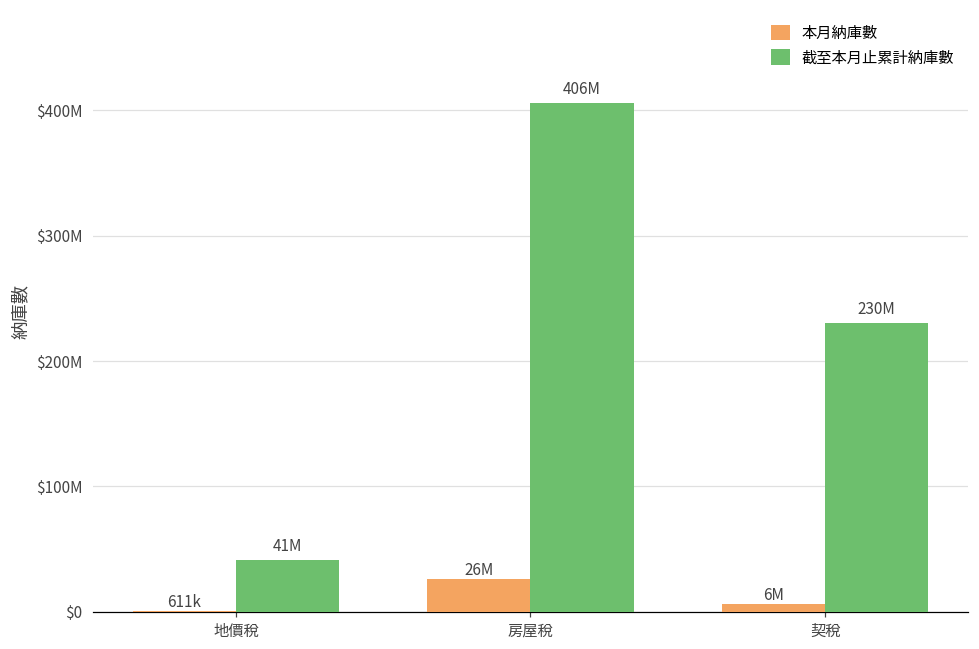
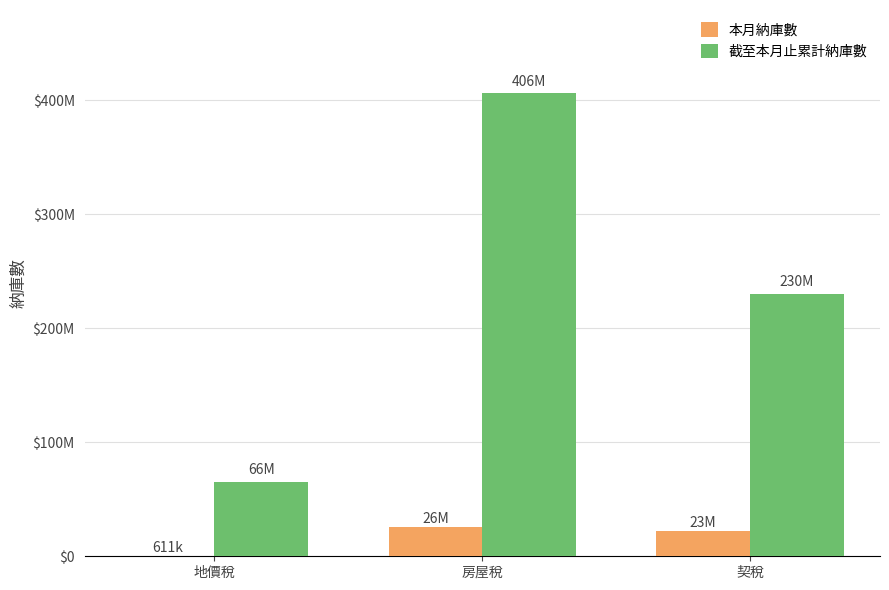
  {
    "本月納庫數": {
      "地價稅": "611k",
      "房屋稅": "26M",
-     "契稅": "6M"
+     "契稅": "23M"
    },
    "截至本月止累計納庫數": {
-     "地價稅": "41M",
+     "地價稅": "66M",
      "房屋稅": "406M",
      "契稅": "230M"
    }
  }
